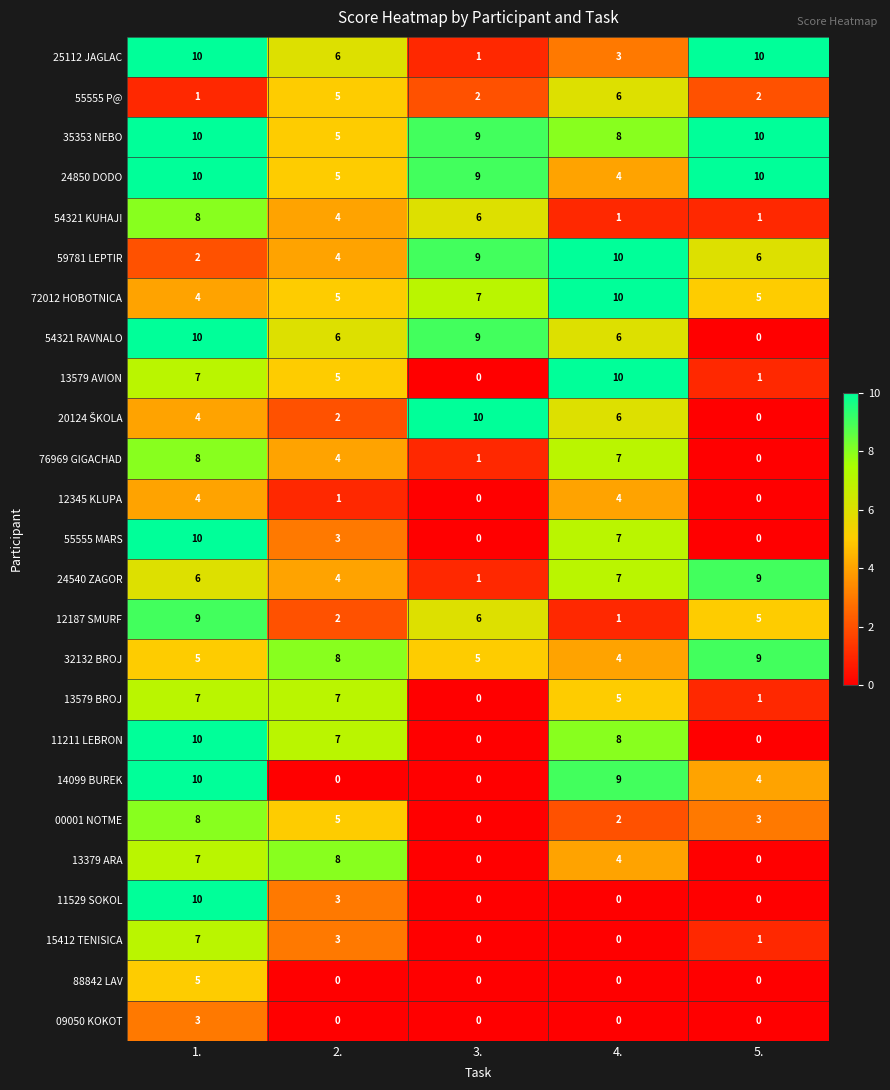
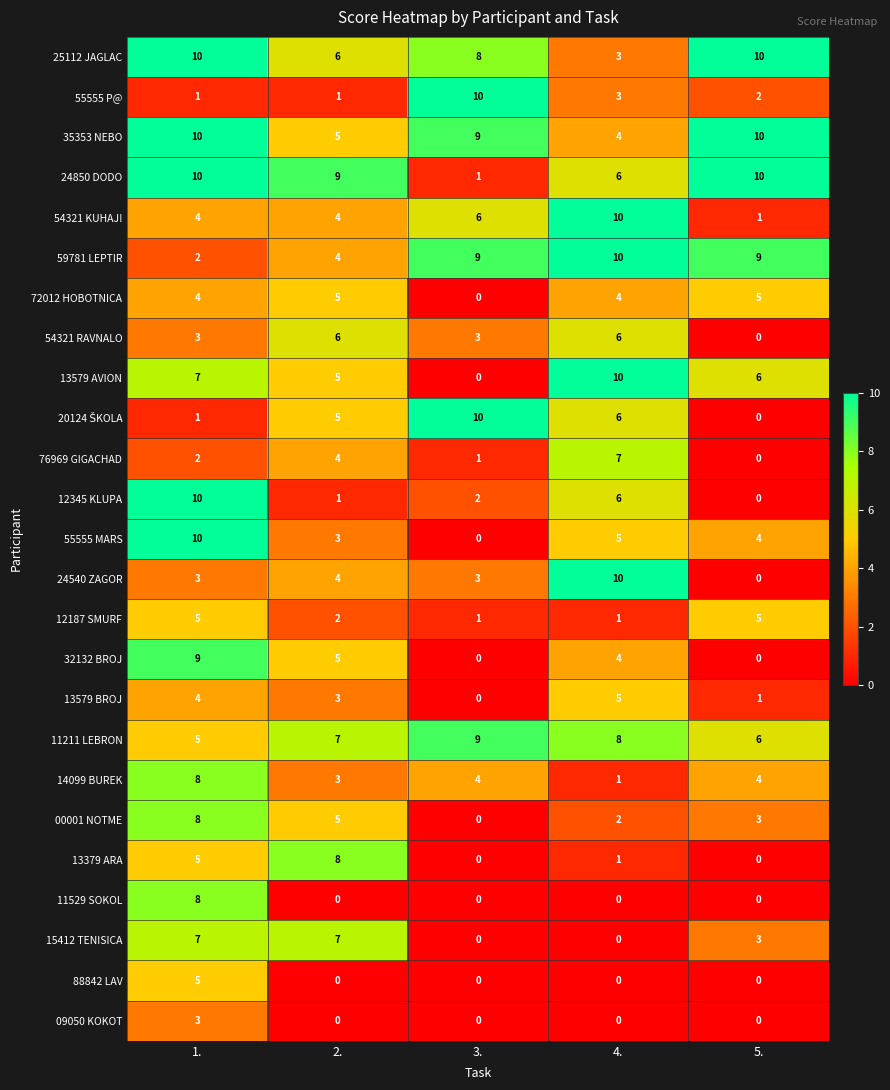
  {
    "25112 JAGLAC": {
      "1.": 10,
      "2.": 6,
-     "3.": 1,
+     "3.": 8,
      "4.": 3,
      "5.": 10
    },
    "55555 P@": {
      "1.": 1,
-     "2.": 5,
-     "3.": 2,
-     "4.": 6,
+     "2.": 1,
+     "3.": 10,
+     "4.": 3,
      "5.": 2
    },
    "35353 NEBO": {
      "1.": 10,
      "2.": 5,
      "3.": 9,
-     "4.": 8,
+     "4.": 4,
      "5.": 10
    },
    "24850 DODO": {
      "1.": 10,
-     "2.": 5,
-     "3.": 9,
-     "4.": 4,
+     "2.": 9,
+     "3.": 1,
+     "4.": 6,
      "5.": 10
    },
    "54321 KUHAJ!": {
-     "1.": 8,
+     "1.": 4,
      "2.": 4,
      "3.": 6,
-     "4.": 1,
+     "4.": 10,
      "5.": 1
    },
    "59781 LEPTIR": {
      "1.": 2,
      "2.": 4,
      "3.": 9,
      "4.": 10,
-     "5.": 6
+     "5.": 9
    },
    "72012 HOBOTNICA": {
      "1.": 4,
      "2.": 5,
-     "3.": 7,
-     "4.": 10,
+     "3.": 0,
+     "4.": 4,
      "5.": 5
    },
    "54321 RAVNALO": {
-     "1.": 10,
+     "1.": 3,
      "2.": 6,
-     "3.": 9,
+     "3.": 3,
      "4.": 6,
      "5.": 0
    },
    "13579 AVION": {
      "1.": 7,
      "2.": 5,
      "3.": 0,
      "4.": 10,
-     "5.": 1
+     "5.": 6
    },
    "20124 ŠKOLA": {
-     "1.": 4,
-     "2.": 2,
+     "1.": 1,
+     "2.": 5,
      "3.": 10,
      "4.": 6,
      "5.": 0
    },
    "76969 GIGACHAD": {
-     "1.": 8,
+     "1.": 2,
      "2.": 4,
      "3.": 1,
      "4.": 7,
      "5.": 0
    },
    "12345 KLUPA": {
-     "1.": 4,
+     "1.": 10,
      "2.": 1,
-     "3.": 0,
-     "4.": 4,
+     "3.": 2,
+     "4.": 6,
      "5.": 0
    },
    "55555 MARS": {
      "1.": 10,
      "2.": 3,
      "3.": 0,
-     "4.": 7,
-     "5.": 0
+     "4.": 5,
+     "5.": 4
    },
    "24540 ZAGOR": {
-     "1.": 6,
+     "1.": 3,
      "2.": 4,
-     "3.": 1,
-     "4.": 7,
-     "5.": 9
+     "3.": 3,
+     "4.": 10,
+     "5.": 0
    },
    "12187 SMURF": {
-     "1.": 9,
+     "1.": 5,
      "2.": 2,
-     "3.": 6,
+     "3.": 1,
      "4.": 1,
      "5.": 5
    },
    "32132 BROJ": {
-     "1.": 5,
-     "2.": 8,
-     "3.": 5,
+     "1.": 9,
+     "2.": 5,
+     "3.": 0,
      "4.": 4,
-     "5.": 9
+     "5.": 0
    },
    "13579 BROJ": {
-     "1.": 7,
-     "2.": 7,
+     "1.": 4,
+     "2.": 3,
      "3.": 0,
      "4.": 5,
      "5.": 1
    },
    "11211 LEBRON": {
-     "1.": 10,
+     "1.": 5,
      "2.": 7,
-     "3.": 0,
+     "3.": 9,
      "4.": 8,
-     "5.": 0
+     "5.": 6
    },
    "14099 BUREK": {
-     "1.": 10,
-     "2.": 0,
-     "3.": 0,
-     "4.": 9,
+     "1.": 8,
+     "2.": 3,
+     "3.": 4,
+     "4.": 1,
      "5.": 4
    },
    "00001 NOTME": {
      "1.": 8,
      "2.": 5,
      "3.": 0,
      "4.": 2,
      "5.": 3
    },
    "13379 ARA": {
-     "1.": 7,
+     "1.": 5,
      "2.": 8,
      "3.": 0,
-     "4.": 4,
+     "4.": 1,
      "5.": 0
    },
    "11529 SOKOL": {
-     "1.": 10,
-     "2.": 3,
+     "1.": 8,
+     "2.": 0,
      "3.": 0,
      "4.": 0,
      "5.": 0
    },
    "15412 TENISICA": {
      "1.": 7,
-     "2.": 3,
+     "2.": 7,
      "3.": 0,
      "4.": 0,
-     "5.": 1
+     "5.": 3
    },
    "88842 LAV": {
      "1.": 5,
      "2.": 0,
      "3.": 0,
      "4.": 0,
      "5.": 0
    },
    "09050 KOKOT": {
      "1.": 3,
      "2.": 0,
      "3.": 0,
      "4.": 0,
      "5.": 0
    }
  }
